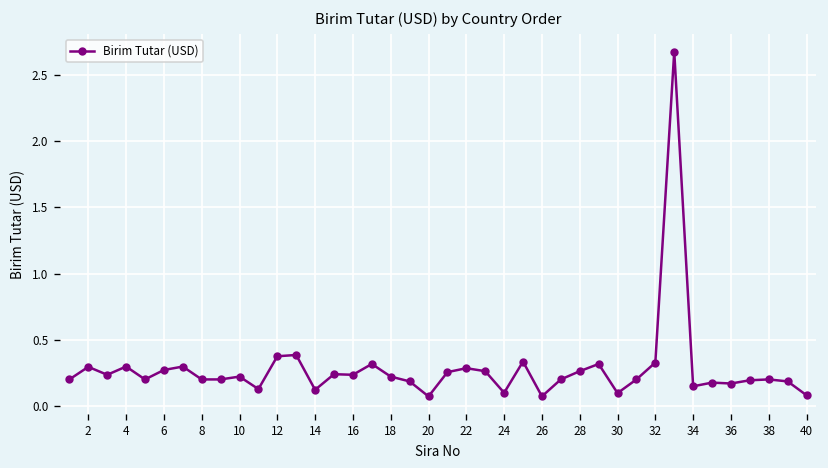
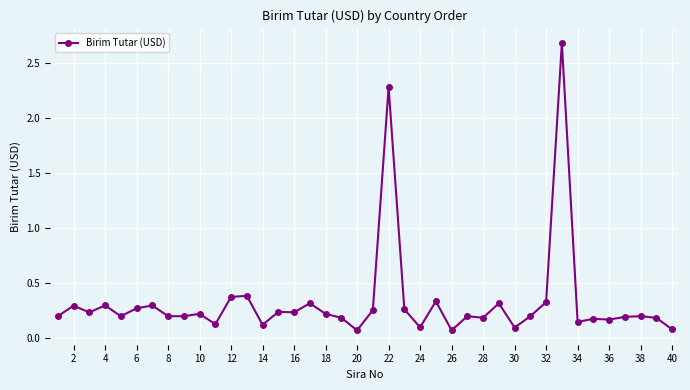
  {
    "2": 0.30,
    "4": 0.30,
    "6": 0.27,
    "8": 0.20,
    "10": 0.22,
    "12": 0.38,
    "14": 0.12,
    "16": 0.24,
    "18": 0.22,
    "20": 0.07,
-   "22": 0.29,
+   "22": 2.28,
    "24": 0.10,
    "26": 0.07,
-   "28": 0.26,
+   "28": 0.19,
    "30": 0.10,
    "32": 0.33,
    "34": 0.15,
    "36": 0.17,
    "38": 0.20,
    "40": 0.08
  }
